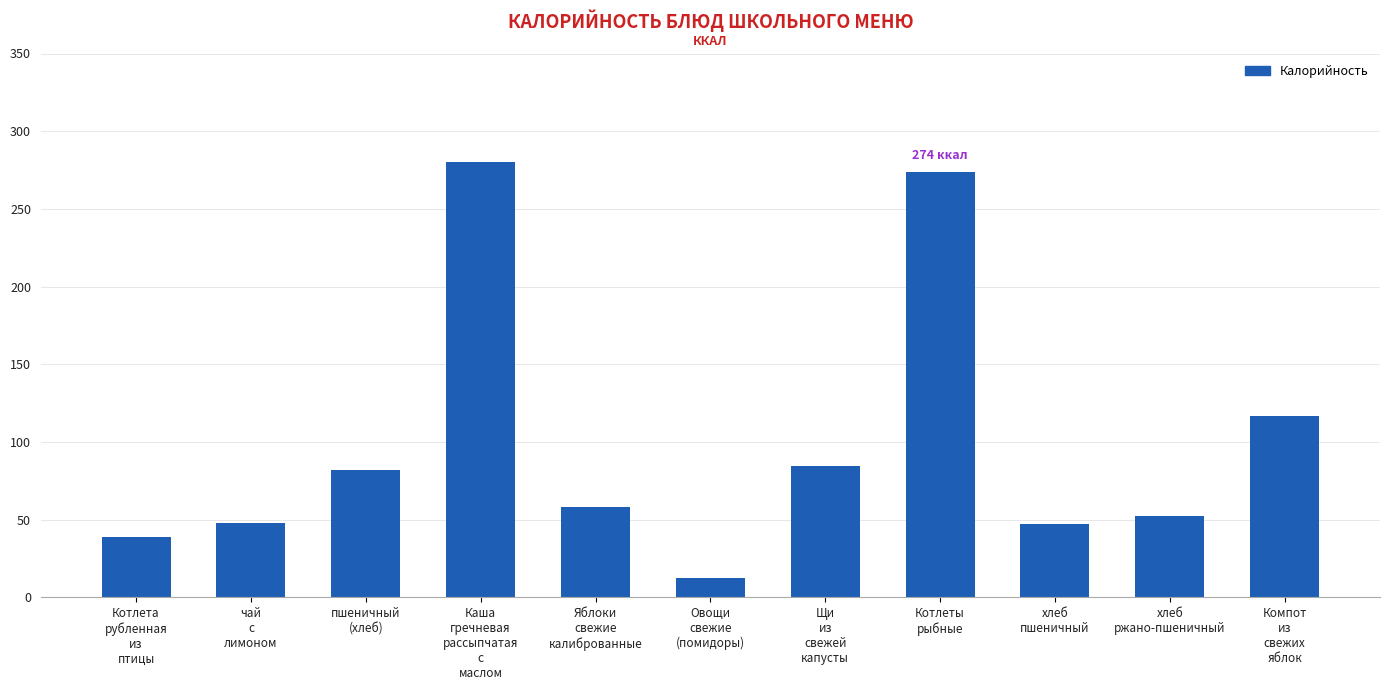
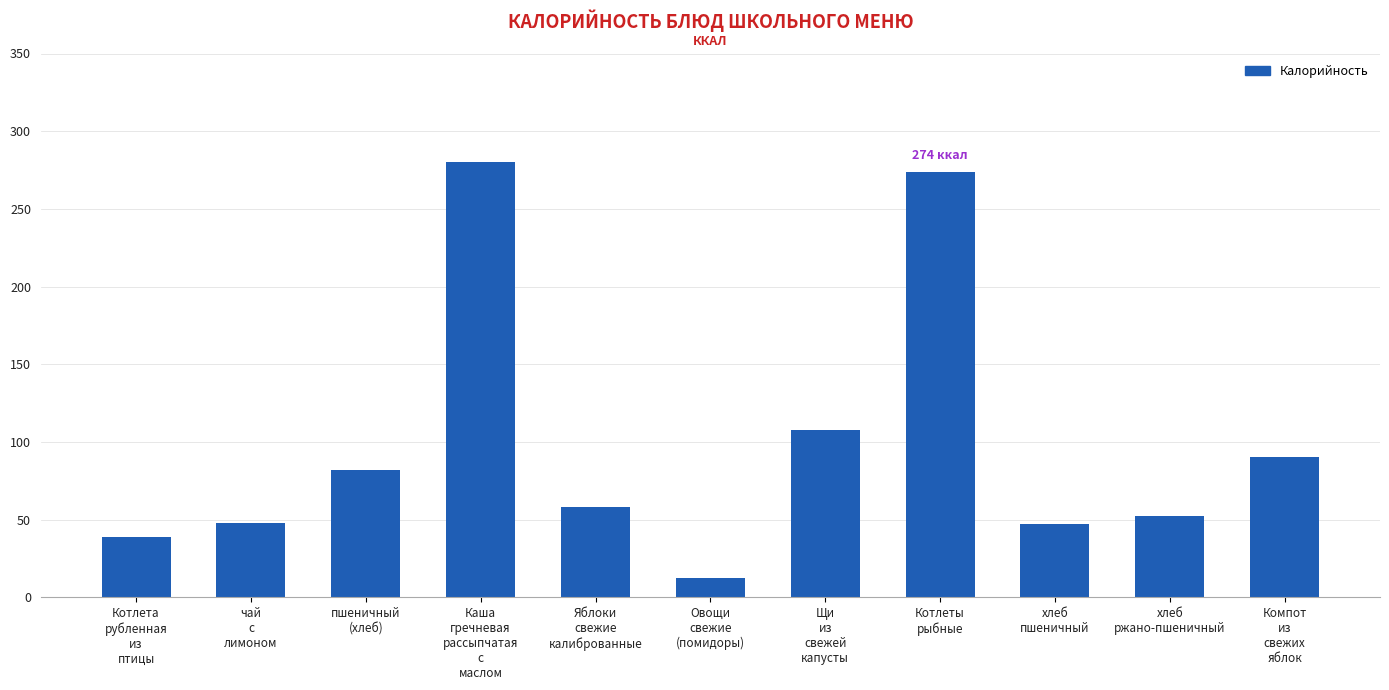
  {
    "Котлета рубленная из птицы": 39,
    "чай с лимоном": 48,
    "пшеничный (хлеб)": 82,
    "Каша гречневая рассыпчатая с маслом": 280,
    "Яблоки свежие калиброванные": 58,
    "Овощи свежие (помидоры)": 12,
-   "Щи из свежей капусты": 85,
+   "Щи из свежей капусты": 108,
    "хлеб пшеничный": 47,
    "хлеб ржано-пшеничный": 52,
-   "Компот из свежих яблок": 117
+   "Компот из свежих яблок": 91
  }
